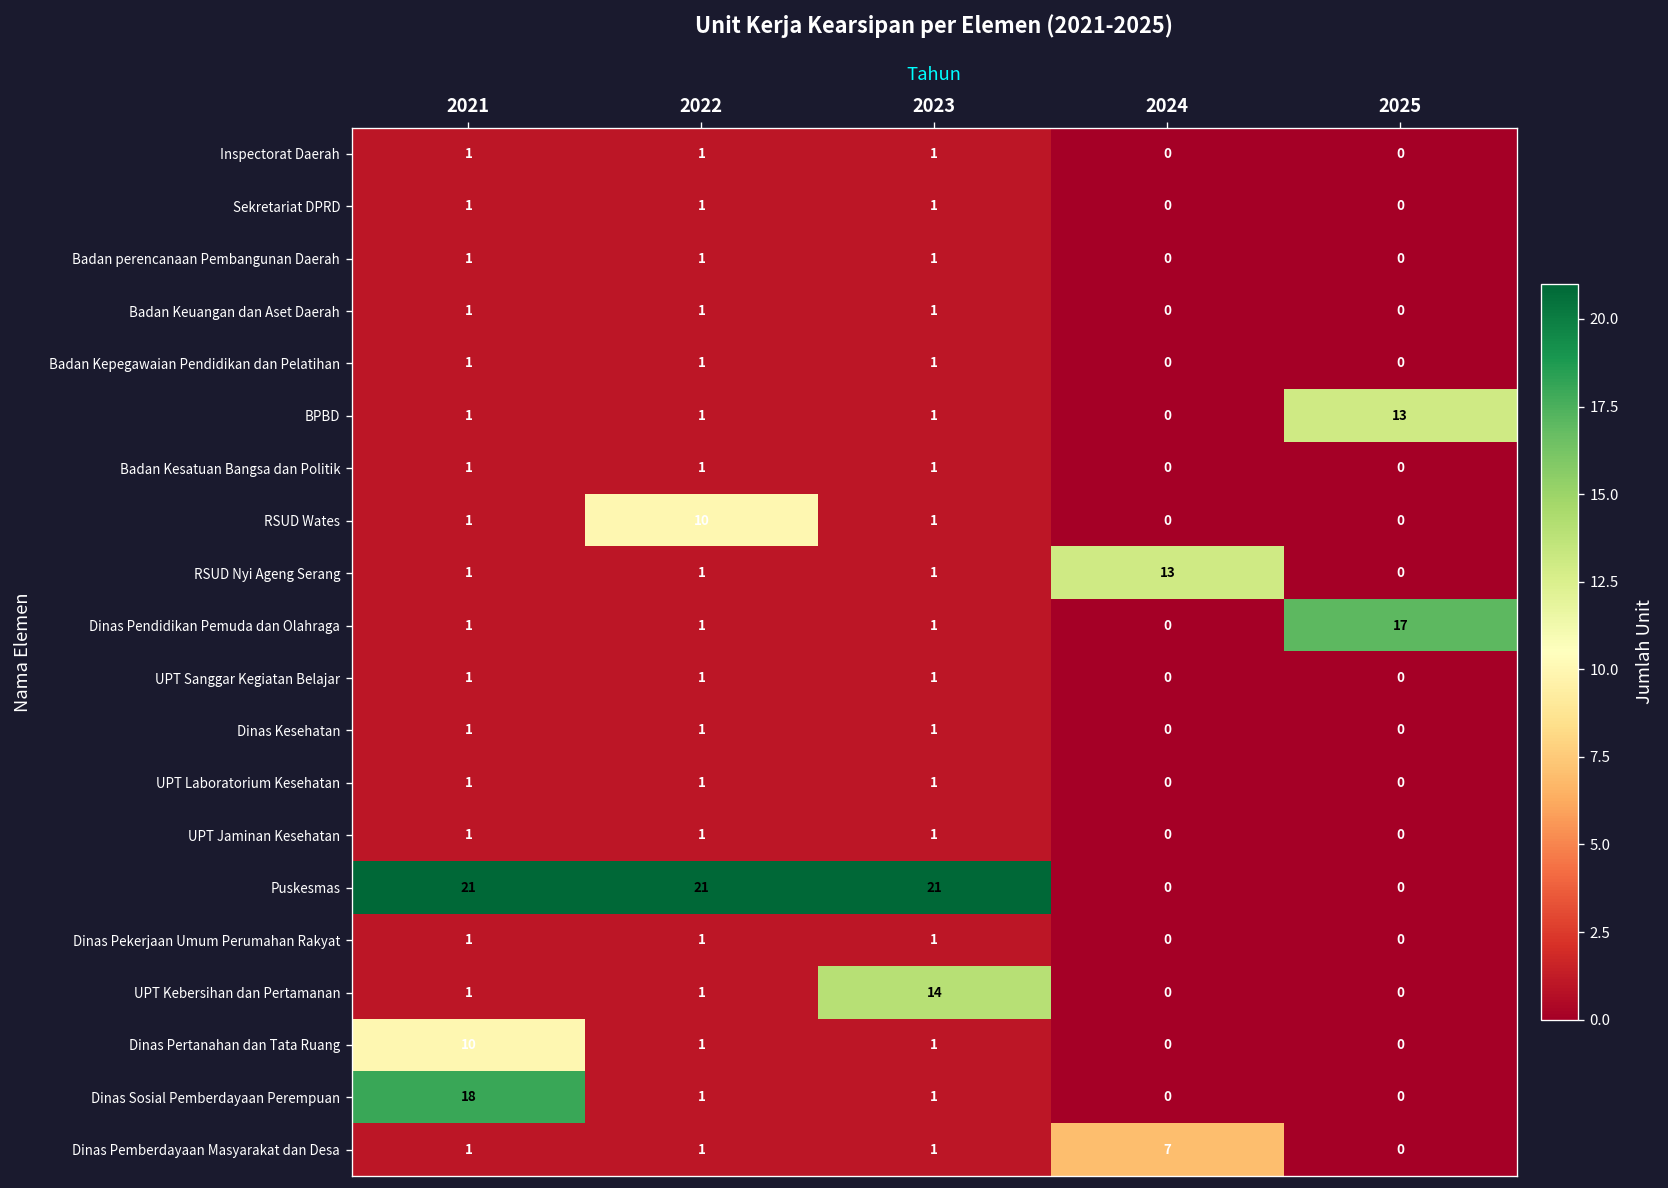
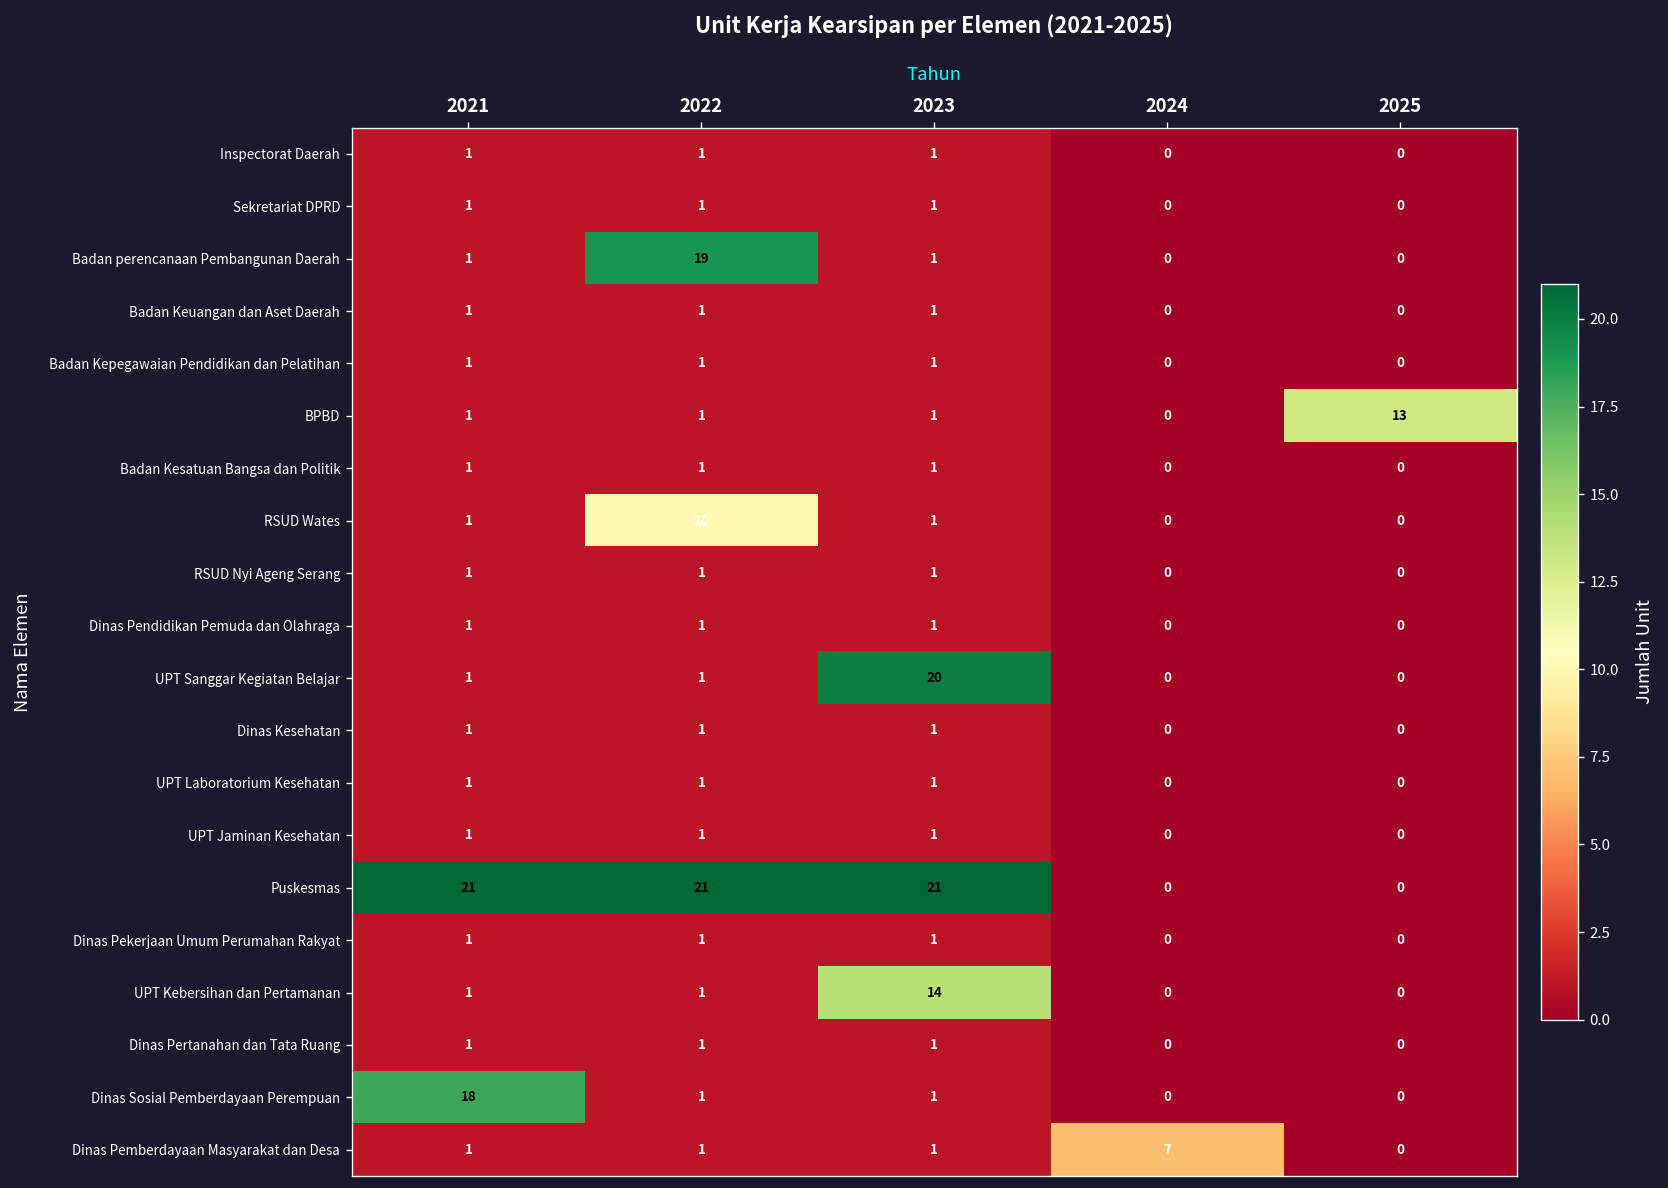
  {
    "Inspectorat Daerah": {
      "2021": 1,
      "2022": 1,
      "2023": 1,
      "2024": 0,
      "2025": 0
    },
    "Sekretariat DPRD": {
      "2021": 1,
      "2022": 1,
      "2023": 1,
      "2024": 0,
      "2025": 0
    },
    "Badan perencanaan Pembangunan Daerah": {
      "2021": 1,
-     "2022": 1,
+     "2022": 19,
      "2023": 1,
      "2024": 0,
      "2025": 0
    },
    "Badan Keuangan dan Aset Daerah": {
      "2021": 1,
      "2022": 1,
      "2023": 1,
      "2024": 0,
      "2025": 0
    },
    "Badan Kepegawaian Pendidikan dan Pelatihan": {
      "2021": 1,
      "2022": 1,
      "2023": 1,
      "2024": 0,
      "2025": 0
    },
    "BPBD": {
      "2021": 1,
      "2022": 1,
      "2023": 1,
      "2024": 0,
      "2025": 13
    },
    "Badan Kesatuan Bangsa dan Politik": {
      "2021": 1,
      "2022": 1,
      "2023": 1,
      "2024": 0,
      "2025": 0
    },
    "RSUD Wates": {
      "2021": 1,
      "2022": 10,
      "2023": 1,
      "2024": 0,
      "2025": 0
    },
    "RSUD Nyi Ageng Serang": {
      "2021": 1,
      "2022": 1,
      "2023": 1,
-     "2024": 13,
+     "2024": 0,
      "2025": 0
    },
    "Dinas Pendidikan Pemuda dan Olahraga": {
      "2021": 1,
      "2022": 1,
      "2023": 1,
      "2024": 0,
-     "2025": 17
+     "2025": 0
    },
    "UPT Sanggar Kegiatan Belajar": {
      "2021": 1,
      "2022": 1,
-     "2023": 1,
+     "2023": 20,
      "2024": 0,
      "2025": 0
    },
    "Dinas Kesehatan": {
      "2021": 1,
      "2022": 1,
      "2023": 1,
      "2024": 0,
      "2025": 0
    },
    "UPT Laboratorium Kesehatan": {
      "2021": 1,
      "2022": 1,
      "2023": 1,
      "2024": 0,
      "2025": 0
    },
    "UPT Jaminan Kesehatan": {
      "2021": 1,
      "2022": 1,
      "2023": 1,
      "2024": 0,
      "2025": 0
    },
    "Puskesmas": {
      "2021": 21,
      "2022": 21,
      "2023": 21,
      "2024": 0,
      "2025": 0
    },
    "Dinas Pekerjaan Umum Perumahan Rakyat": {
      "2021": 1,
      "2022": 1,
      "2023": 1,
      "2024": 0,
      "2025": 0
    },
    "UPT Kebersihan dan Pertamanan": {
      "2021": 1,
      "2022": 1,
      "2023": 14,
      "2024": 0,
      "2025": 0
    },
    "Dinas Pertanahan dan Tata Ruang": {
-     "2021": 10,
+     "2021": 1,
      "2022": 1,
      "2023": 1,
      "2024": 0,
      "2025": 0
    },
    "Dinas Sosial Pemberdayaan Perempuan": {
      "2021": 18,
      "2022": 1,
      "2023": 1,
      "2024": 0,
      "2025": 0
    },
    "Dinas Pemberdayaan Masyarakat dan Desa": {
      "2021": 1,
      "2022": 1,
      "2023": 1,
      "2024": 7,
      "2025": 0
    }
  }
